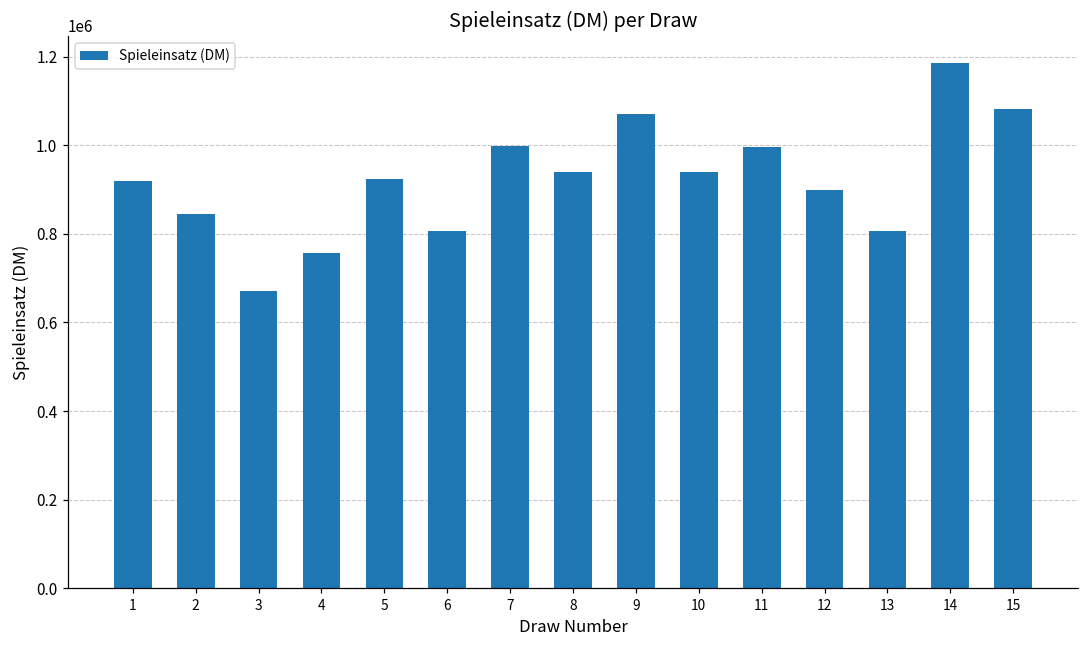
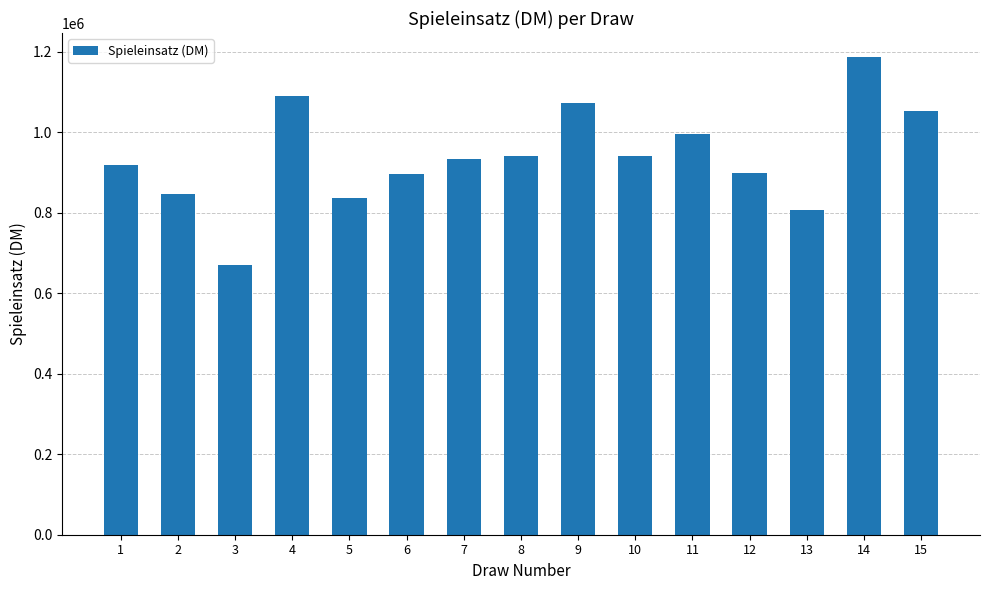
  {
    "1": 920000,
    "2": 850000,
    "3": 670000,
-   "4": 760000,
-   "5": 920000,
-   "6": 810000,
-   "7": 1000000,
+   "4": 1090000,
+   "5": 840000,
+   "6": 900000,
+   "7": 930000,
    "8": 940000,
    "9": 1070000,
    "10": 940000,
    "11": 1000000,
    "12": 900000,
    "13": 810000,
    "14": 1190000,
-   "15": 1080000
+   "15": 1050000
  }
